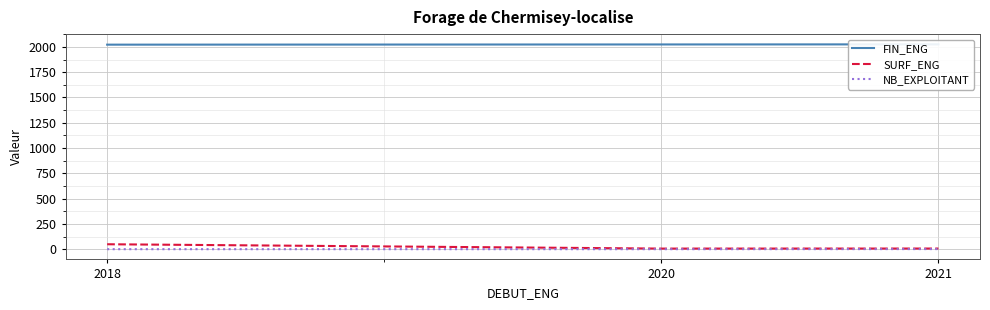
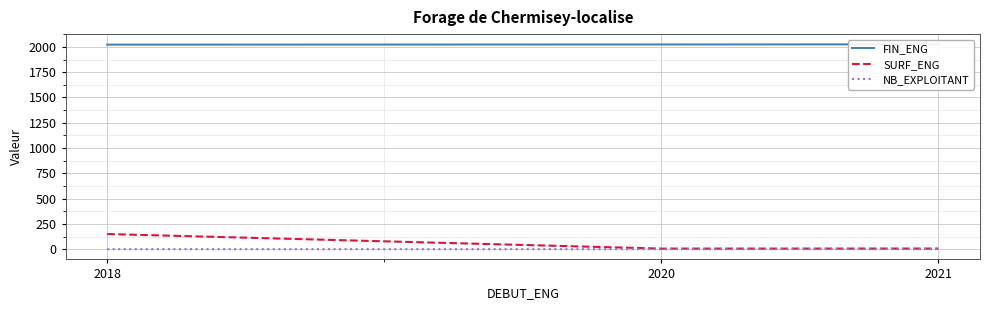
  {
    "FIN_ENG": {
      "2018": 2020,
      "2020": 2020
    },
    "SURF_ENG": {
-     "2018": 50
+     "2018": 150
    },
    "NB_EXPLOITANT": {
      "2018": 0
    }
  }
